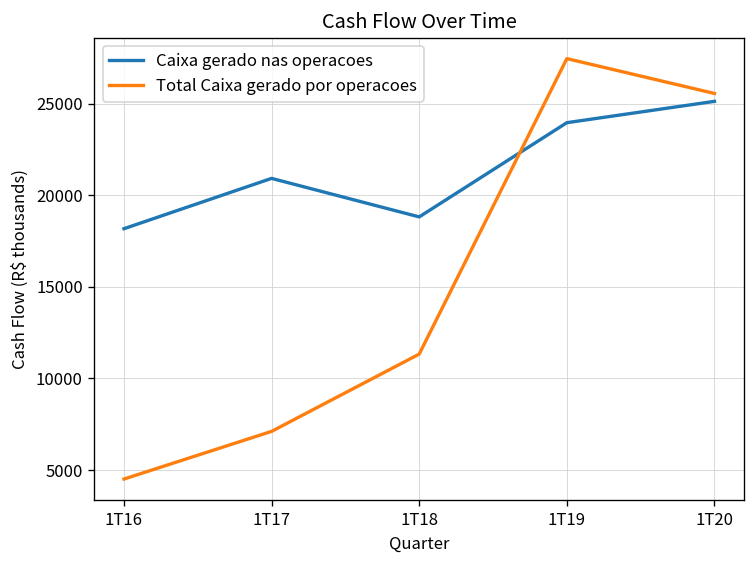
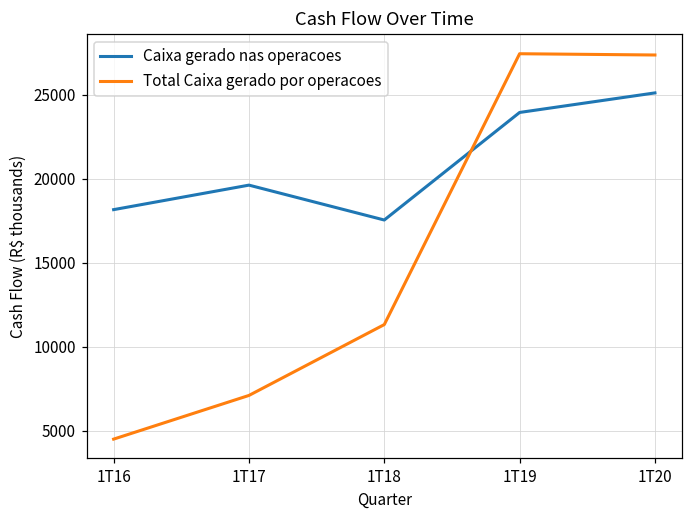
  {
    "Caixa gerado nas operacoes": {
      "1T16": 18200,
-     "1T17": 20900,
-     "1T18": 18800,
+     "1T17": 19600,
+     "1T18": 17600,
      "1T19": 24000,
      "1T20": 25100
    },
    "Total Caixa gerado por operacoes": {
      "1T16": 4500,
      "1T17": 7100,
      "1T18": 11300,
      "1T19": 27500,
-     "1T20": 25600
+     "1T20": 27400
    }
  }
